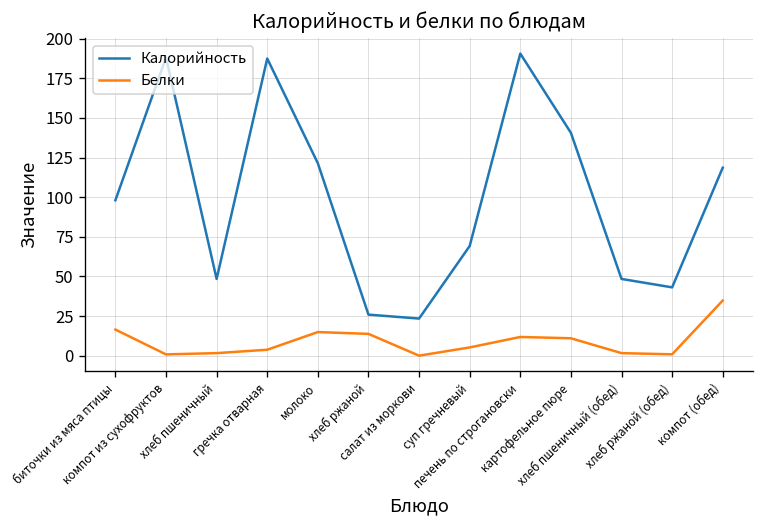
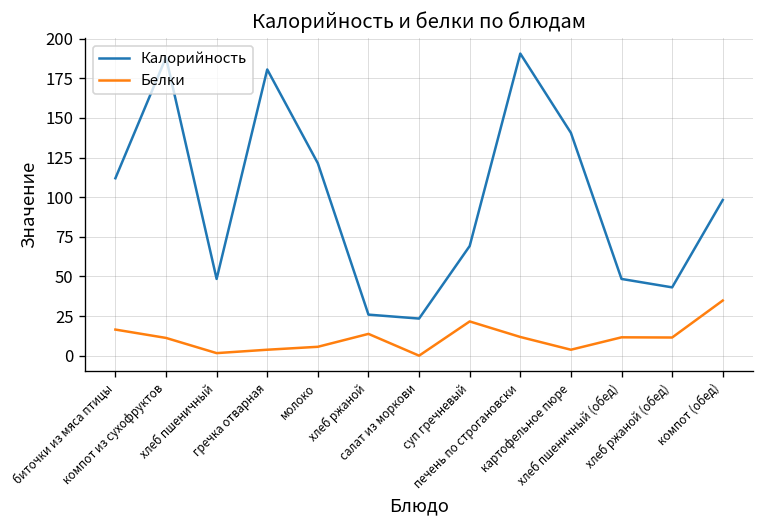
  {
    "Калорийность": {
-     "биточки из мяса птицы": 98,
+     "биточки из мяса птицы": 112,
      "хлеб пшеничный": 48,
-     "гречка отварная": 188,
+     "гречка отварная": 181,
      "молоко": 121,
      "хлеб ржаной": 26,
      "салат из моркови": 23,
      "суп гречневый": 69,
      "печень по строгановски": 191,
      "картофельное пюре": 141,
      "хлеб пшеничный (обед)": 48,
      "хлеб ржаной (обед)": 43,
-     "компот (обед)": 119
+     "компот (обед)": 98
    },
    "Белки": {
      "биточки из мяса птицы": 16,
-     "компот из сухофруктов": 1,
+     "компот из сухофруктов": 11,
      "хлеб пшеничный": 2,
      "гречка отварная": 4,
-     "молоко": 15,
+     "молоко": 6,
      "хлеб ржаной": 14,
      "салат из моркови": 0,
-     "суп гречневый": 5,
+     "суп гречневый": 22,
      "печень по строгановски": 12,
-     "картофельное пюре": 11,
-     "хлеб пшеничный (обед)": 2,
-     "хлеб ржаной (обед)": 1,
+     "картофельное пюре": 4,
+     "хлеб пшеничный (обед)": 12,
+     "хлеб ржаной (обед)": 11,
      "компот (обед)": 35
    }
  }
